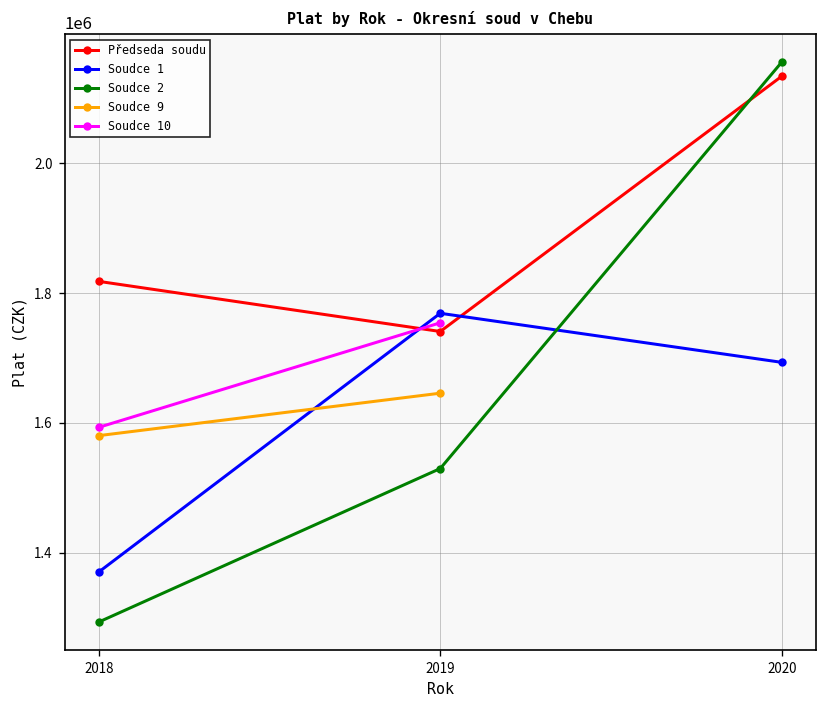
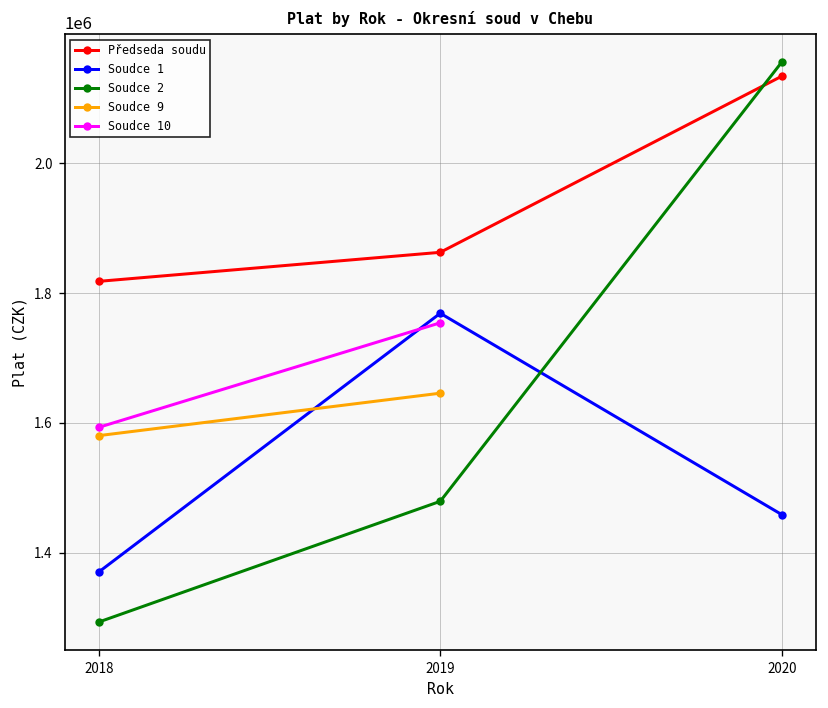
  {
    "Předseda soudu": {
      "2018": 1820000,
-     "2019": 1740000,
+     "2019": 1860000,
      "2020": 2130000
    },
    "Soudce 1": {
      "2018": 1370000,
      "2019": 1770000,
-     "2020": 1690000
+     "2020": 1460000
    },
    "Soudce 2": {
      "2018": 1290000,
-     "2019": 1530000,
+     "2019": 1480000,
      "2020": 2160000
    },
    "Soudce 9": {
      "2018": 1580000,
      "2019": 1650000
    },
    "Soudce 10": {
      "2018": 1590000,
      "2019": 1750000
    }
  }
